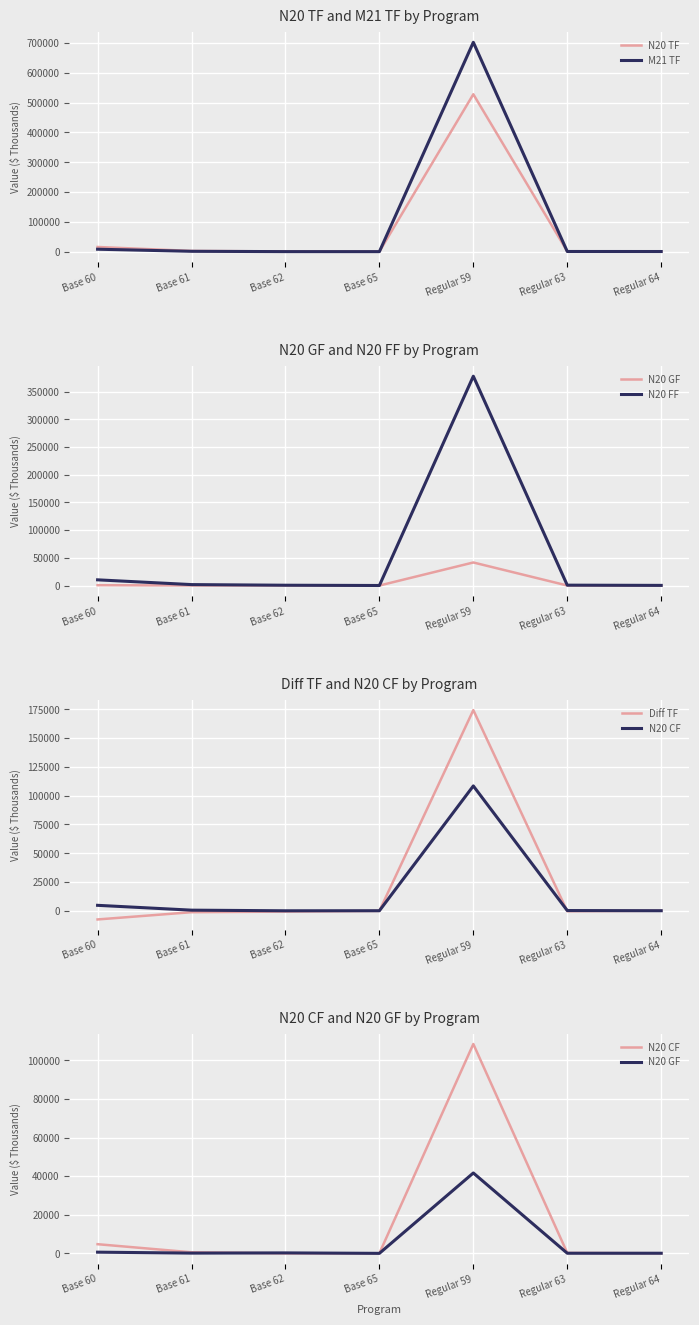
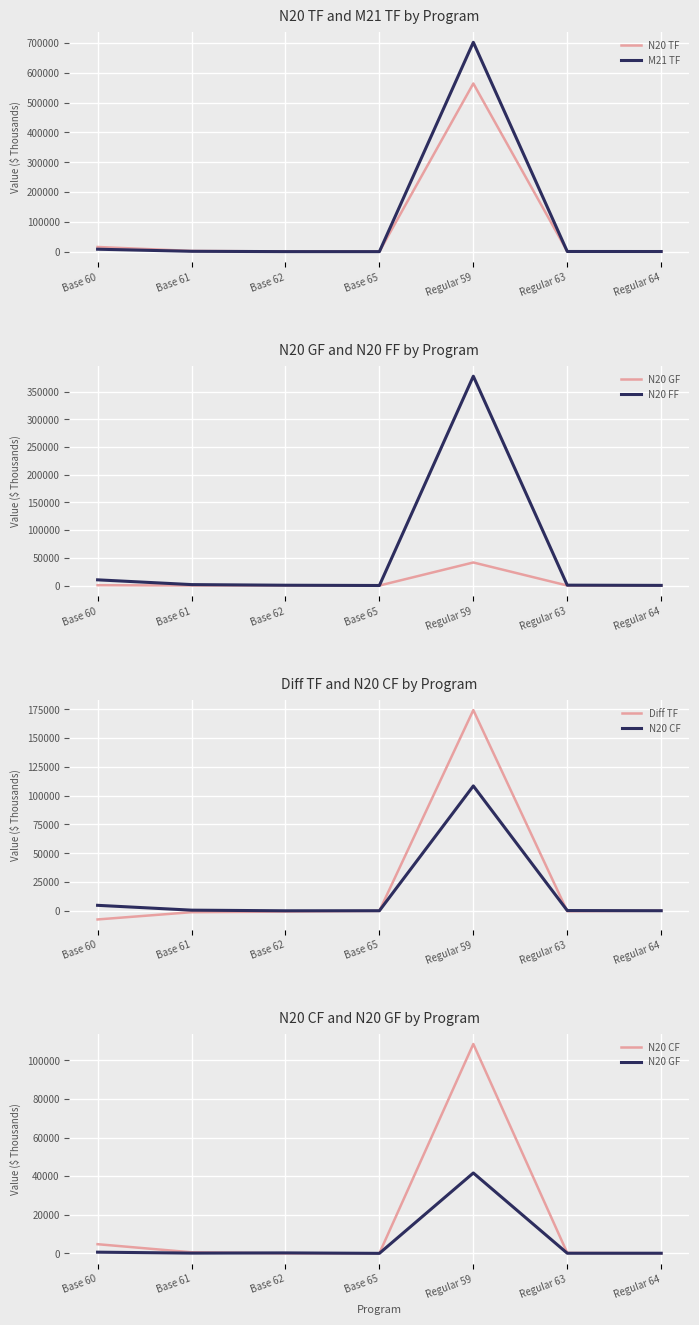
  {
    "N20 TF and M21 TF by Program": {
      "N20 TF": {
-       "Regular 59": 530000
+       "Regular 59": 560000
      },
      "M21 TF": {
        "Regular 59": 700000
      }
    },
    "N20 GF and N20 FF by Program": {
      "N20 FF": {
        "Base 60": 10000,
        "Regular 59": 380000
      }
    },
    "Diff TF and N20 CF by Program": {
      "Diff TF": {
        "Base 60": -8000,
        "Regular 59": 174000
      }
    },
    "N20 CF and N20 GF by Program": {
      "N20 CF": {
        "Base 60": 5000,
        "Regular 59": 108000
      },
      "N20 GF": {
        "Base 60": 1000,
        "Regular 59": 42000
      }
    }
  }
